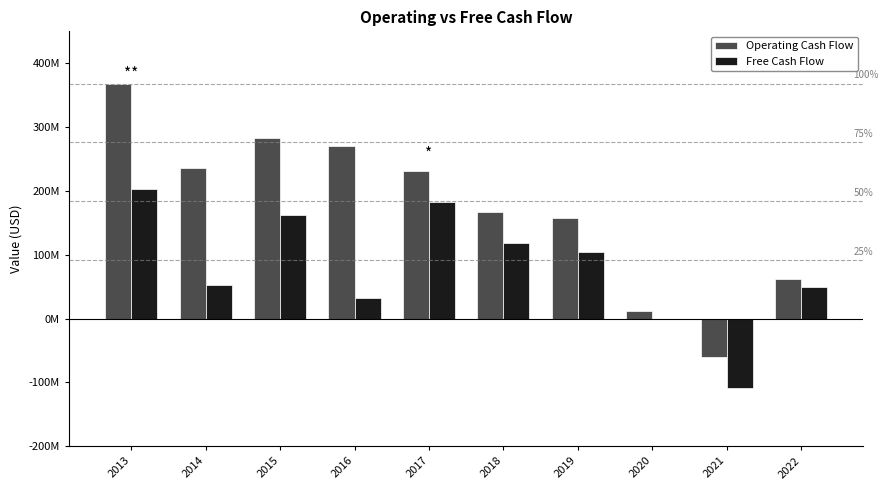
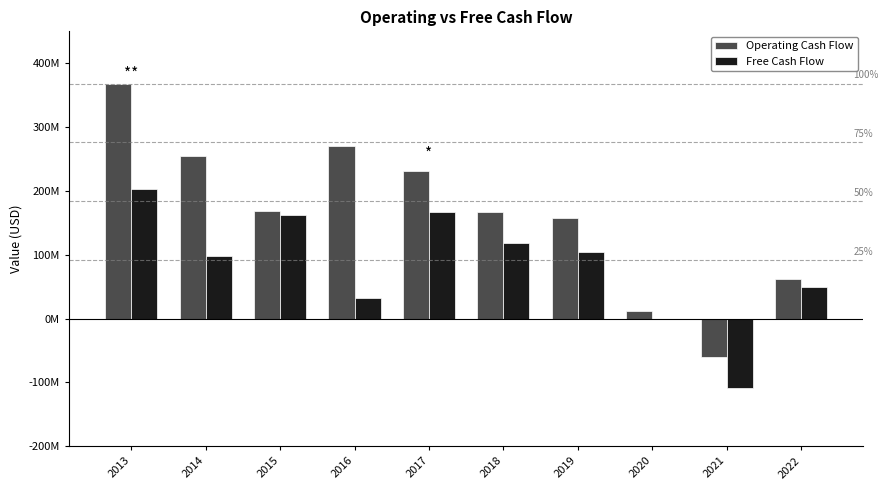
  {
    "Operating Cash Flow": {
      "2013": 370000000,
-     "2014": 240000000,
-     "2015": 280000000,
+     "2014": 250000000,
+     "2015": 170000000,
      "2016": 270000000,
      "2017": 230000000,
      "2018": 170000000,
      "2019": 160000000,
      "2020": 10000000,
      "2021": -60000000,
      "2022": 60000000
    },
    "Free Cash Flow": {
      "2013": 200000000,
-     "2014": 50000000,
+     "2014": 100000000,
      "2015": 160000000,
      "2016": 30000000,
-     "2017": 180000000,
+     "2017": 170000000,
      "2018": 120000000,
      "2019": 100000000,
      "2021": -110000000,
      "2022": 50000000
    }
  }
